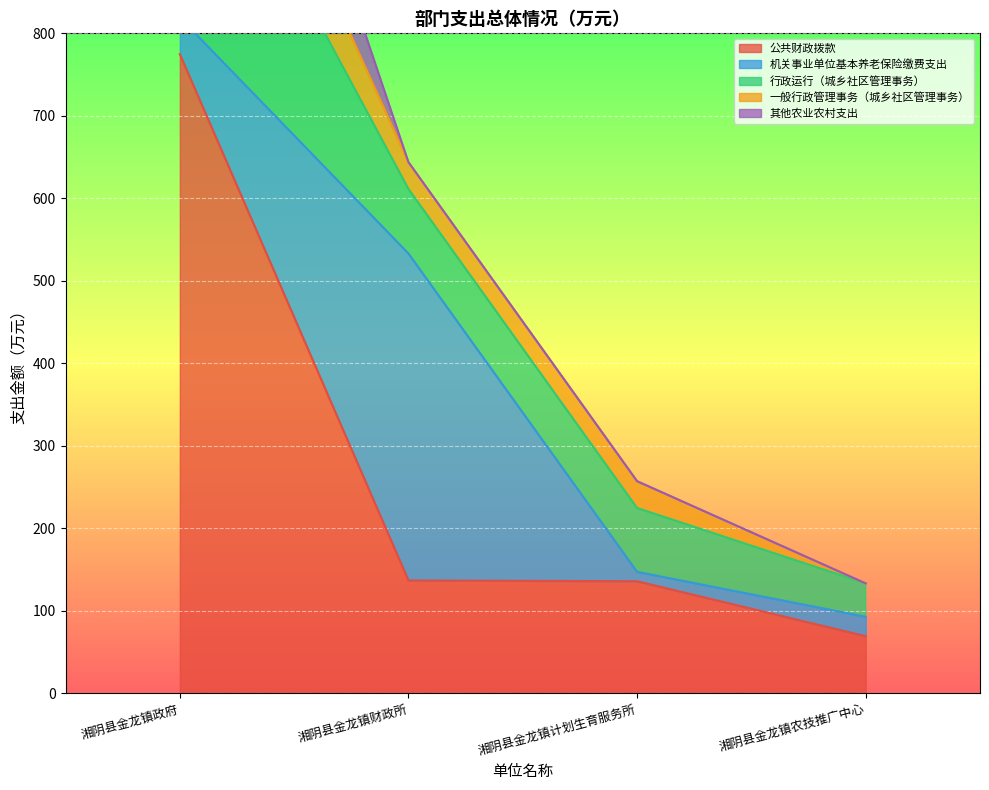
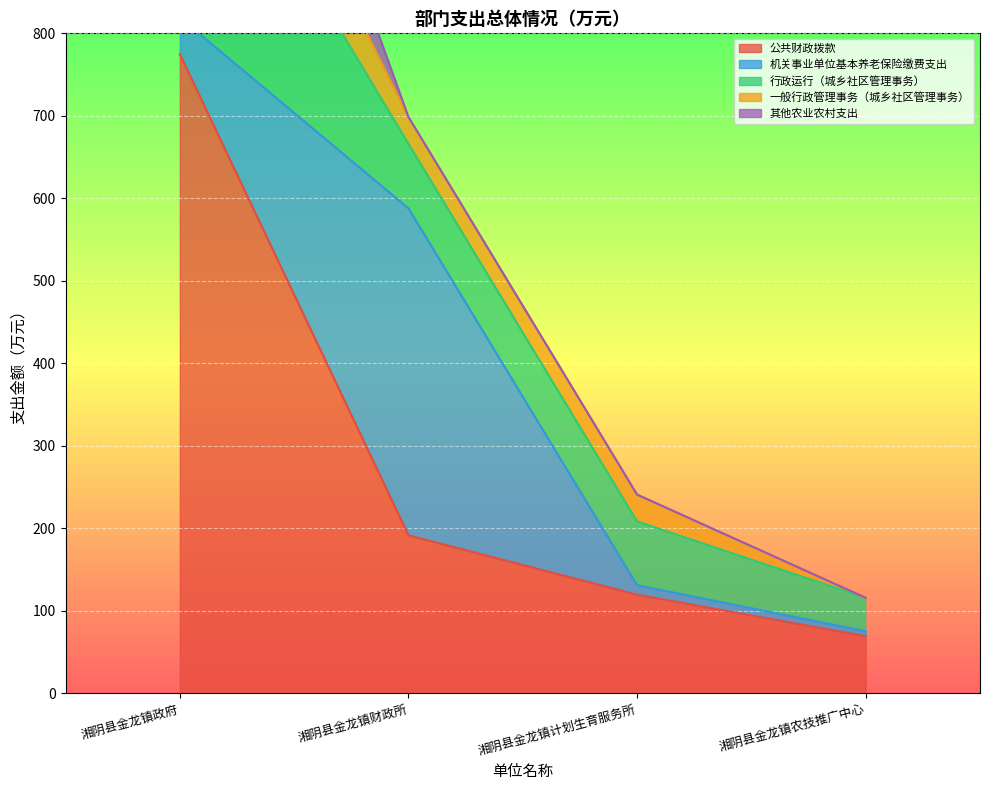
  {
    "公共财政拨款": {
      "湘阴县金龙镇政府": 770,
-     "湘阴县金龙镇财政所": 140,
-     "湘阴县金龙镇计划生育服务所": 140,
+     "湘阴县金龙镇财政所": 190,
+     "湘阴县金龙镇计划生育服务所": 120,
      "湘阴县金龙镇农技推广中心": 70
    },
    "机关事业单位基本养老保险缴费支出": {
      "湘阴县金龙镇财政所": 400,
      "湘阴县金龙镇计划生育服务所": 10,
-     "湘阴县金龙镇农技推广中心": 20
+     "湘阴县金龙镇农技推广中心": 10
    },
    "行政运行（城乡社区管理事务）": {
      "湘阴县金龙镇财政所": 80,
      "湘阴县金龙镇计划生育服务所": 80
    }
  }
